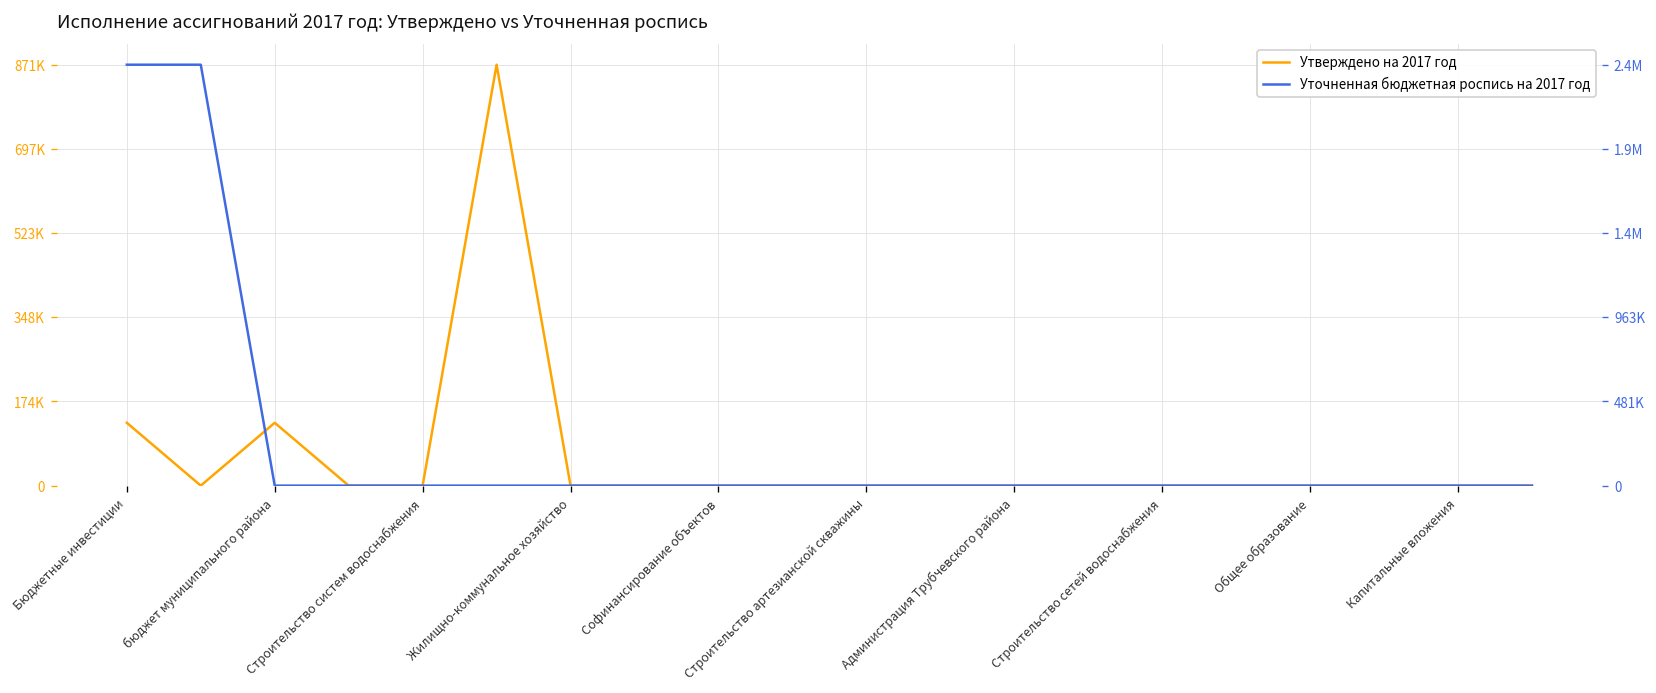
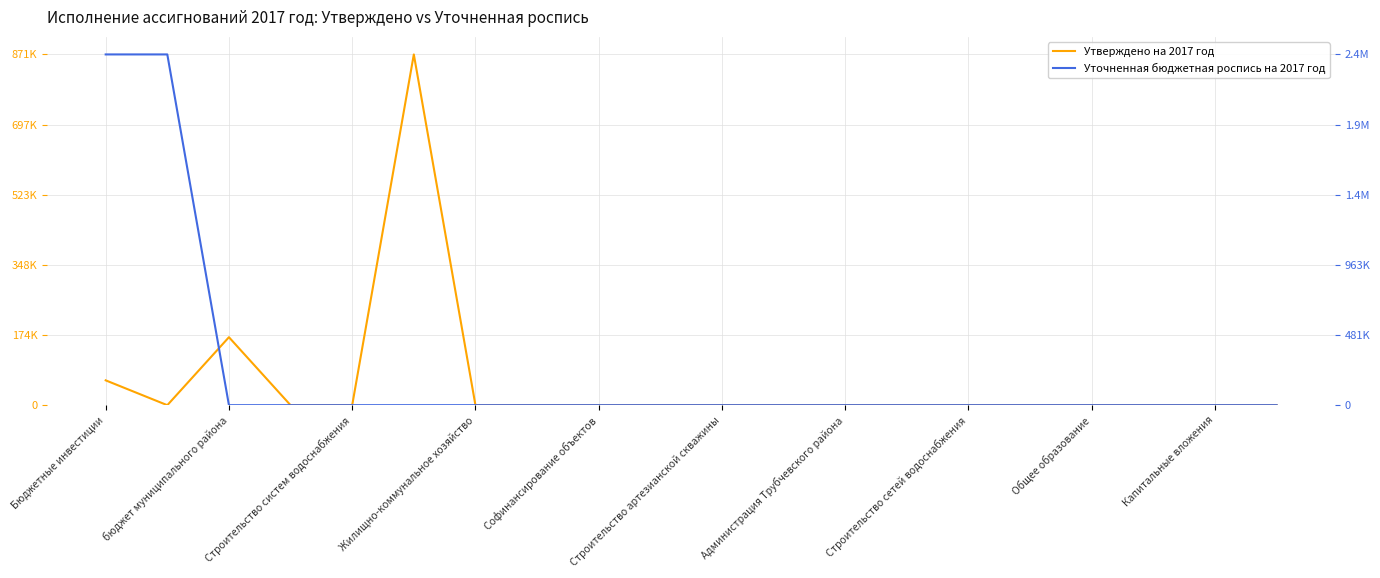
  {
    "Утверждено на 2017 год": {
-     "Бюджетные инвестиции": 130000,
-     "бюджет муниципального района": 130000,
+     "Бюджетные инвестиции": 60000,
+     "бюджет муниципального района": 170000,
      "Строительство систем водоснабжения": 0,
      "Жилищно-коммунальное хозяйство": 0,
      "Софинансирование объектов": 0,
      "Строительство артезианской скважины": 0,
      "Администрация Трубчевского района": 0,
      "Строительство сетей водоснабжения": 0,
      "Общее образование": 0,
      "Капитальные вложения": 0
    },
    "Уточненная бюджетная роспись на 2017 год": {
      "Бюджетные инвестиции": 2400000,
      "бюджет муниципального района": 0,
      "Строительство систем водоснабжения": 0,
      "Жилищно-коммунальное хозяйство": 0,
      "Софинансирование объектов": 0,
      "Строительство артезианской скважины": 0,
      "Администрация Трубчевского района": 0,
      "Строительство сетей водоснабжения": 0,
      "Общее образование": 0,
      "Капитальные вложения": 0
    }
  }
